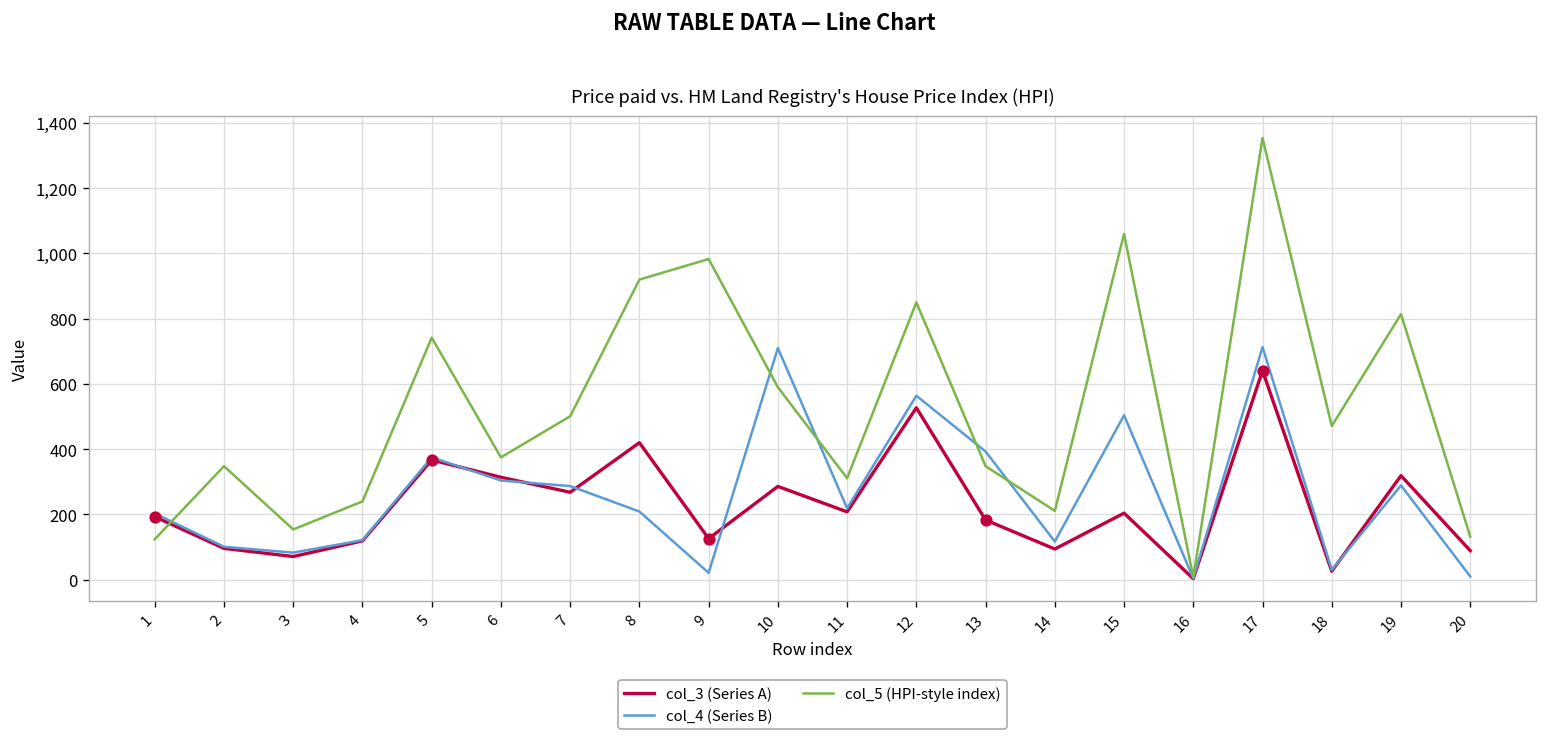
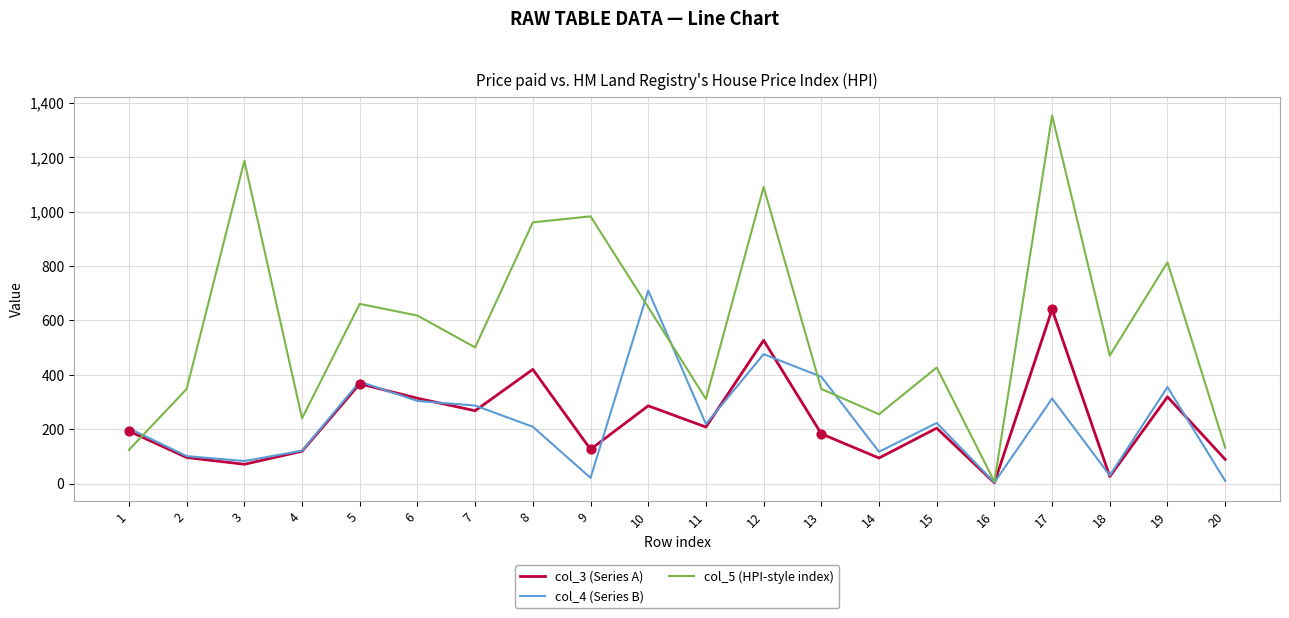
  {
    "col_4 (Series B)": {
      "1": "200",
      "3": "80",
      "6": "300",
      "7": "290",
      "8": "210",
      "9": "20",
      "10": "710",
      "11": "220",
-     "12": "560",
+     "12": "480",
      "13": "390",
      "14": "120",
-     "15": "500",
-     "17": "710",
-     "19": "290",
+     "15": "220",
+     "17": "310",
+     "19": "360",
      "20": "10"
    },
    "col_5 (HPI-style index)": {
      "1": "120",
      "2": "350",
-     "3": "150",
+     "3": "1,190",
      "4": "240",
-     "5": "740",
-     "6": "380",
+     "5": "660",
+     "6": "620",
      "7": "500",
-     "8": "920",
+     "8": "960",
      "9": "980",
-     "10": "590",
+     "10": "650",
      "11": "310",
-     "12": "850",
+     "12": "1,090",
      "13": "350",
-     "14": "210",
-     "15": "1,060",
+     "14": "260",
+     "15": "430",
      "17": "1,350",
      "18": "470",
      "19": "810",
      "20": "130"
    }
  }
